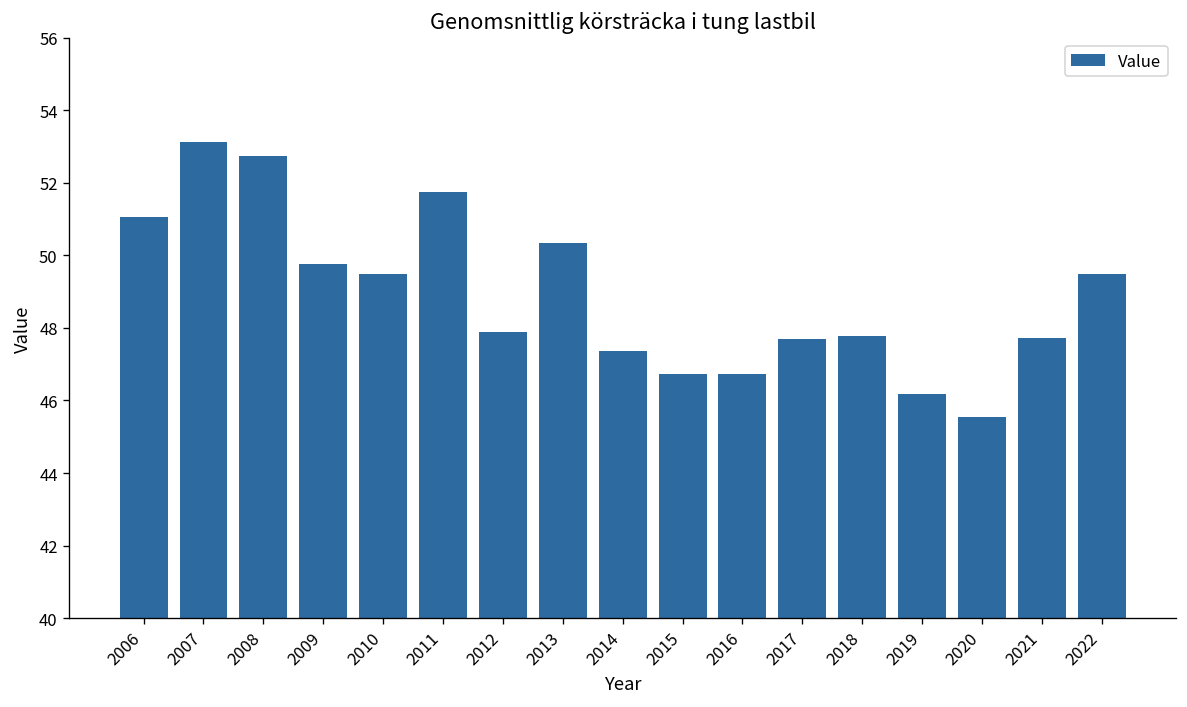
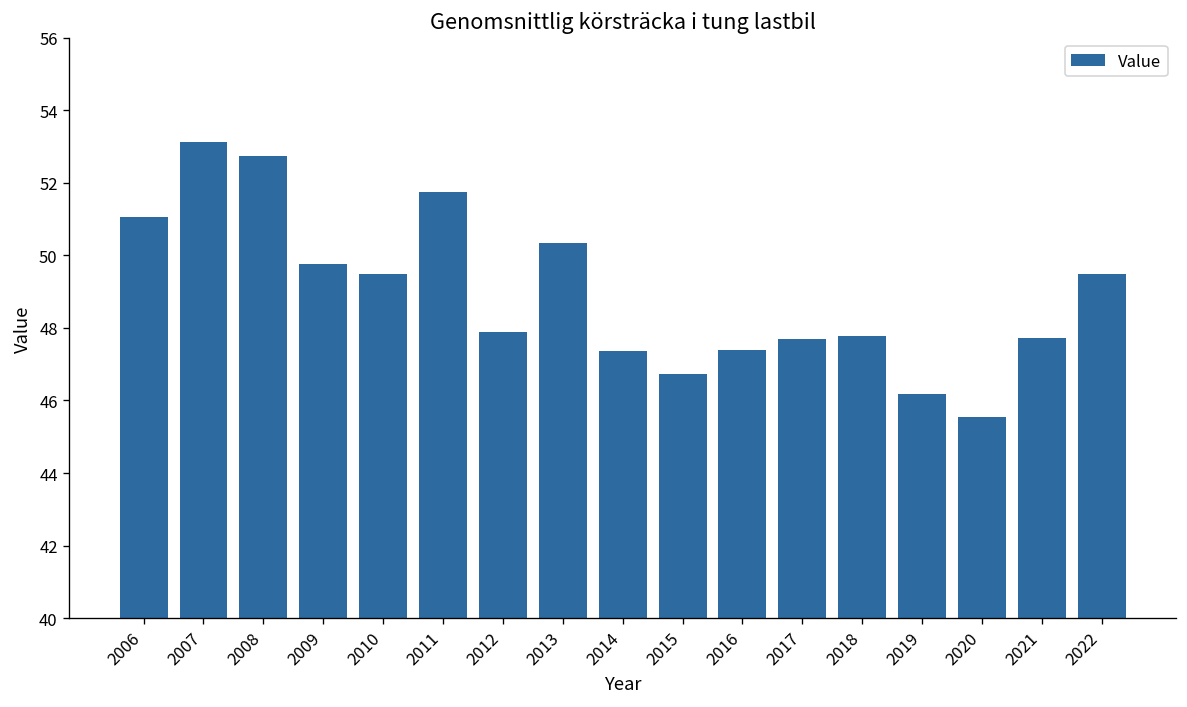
  {
    "2006": 51.1,
    "2007": 53.1,
    "2008": 52.8,
    "2009": 49.8,
    "2010": 49.5,
    "2011": 51.7,
    "2012": 47.9,
    "2013": 50.3,
    "2014": 47.4,
    "2015": 46.7,
-   "2016": 46.7,
+   "2016": 47.4,
    "2017": 47.7,
    "2018": 47.8,
    "2019": 46.2,
    "2020": 45.5,
    "2021": 47.7,
    "2022": 49.5
  }
